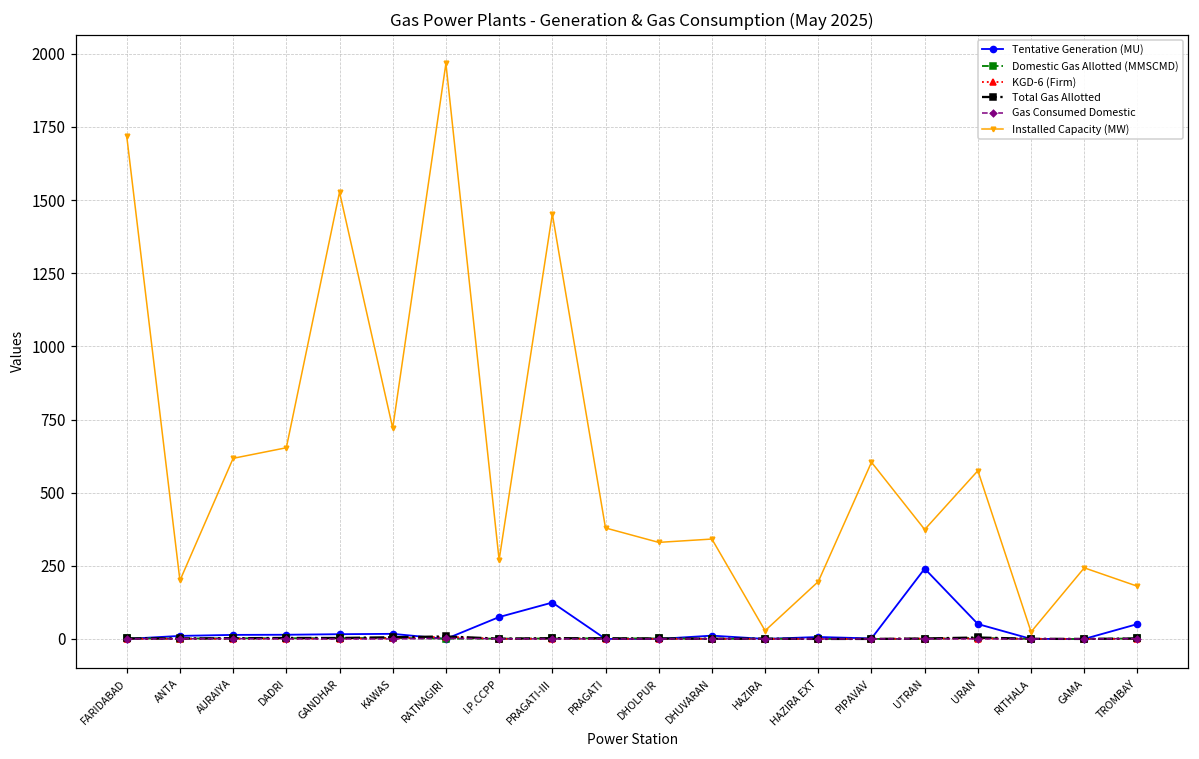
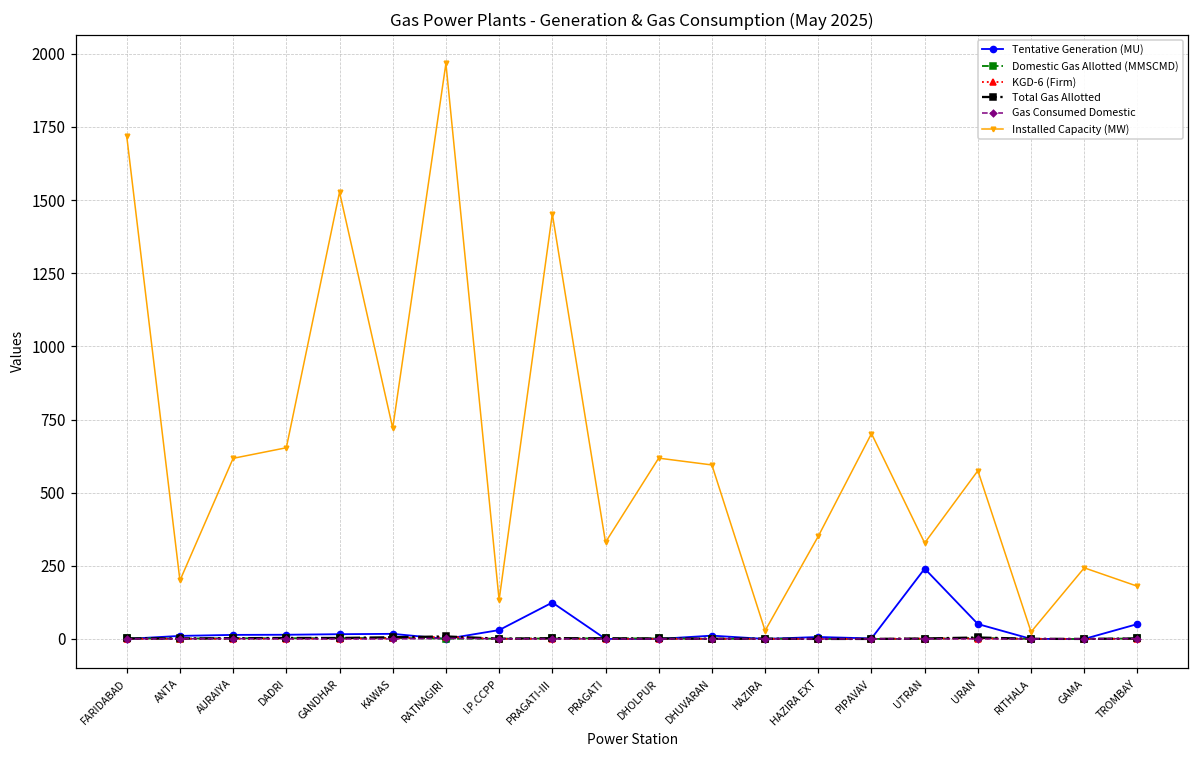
  {
    "Tentative Generation (MU)": {
      "AURAIYA": 10,
      "DADRI": 10,
      "GANDHAR": 20,
      "KAWAS": 20,
-     "I.P.CCPP": 70,
+     "I.P.CCPP": 30,
      "PRAGATI-III": 120,
      "DHUVARAN": 10,
      "UTRAN": 240,
      "URAN": 50,
      "TROMBAY": 50
    },
    "Installed Capacity (MW)": {
      "FARIDABAD": 1720,
      "ANTA": 200,
      "AURAIYA": 620,
      "DADRI": 650,
      "GANDHAR": 1530,
      "KAWAS": 720,
      "RATNAGIRI": 1970,
-     "I.P.CCPP": 270,
+     "I.P.CCPP": 130,
      "PRAGATI-III": 1450,
-     "PRAGATI": 380,
-     "DHOLPUR": 330,
-     "DHUVARAN": 340,
+     "PRAGATI": 330,
+     "DHOLPUR": 620,
+     "DHUVARAN": 590,
      "HAZIRA": 30,
-     "HAZIRA EXT": 200,
-     "PIPAVAV": 600,
-     "UTRAN": 370,
+     "HAZIRA EXT": 350,
+     "PIPAVAV": 700,
+     "UTRAN": 330,
      "URAN": 580,
      "RITHALA": 20,
      "GAMA": 240,
      "TROMBAY": 180
    }
  }
